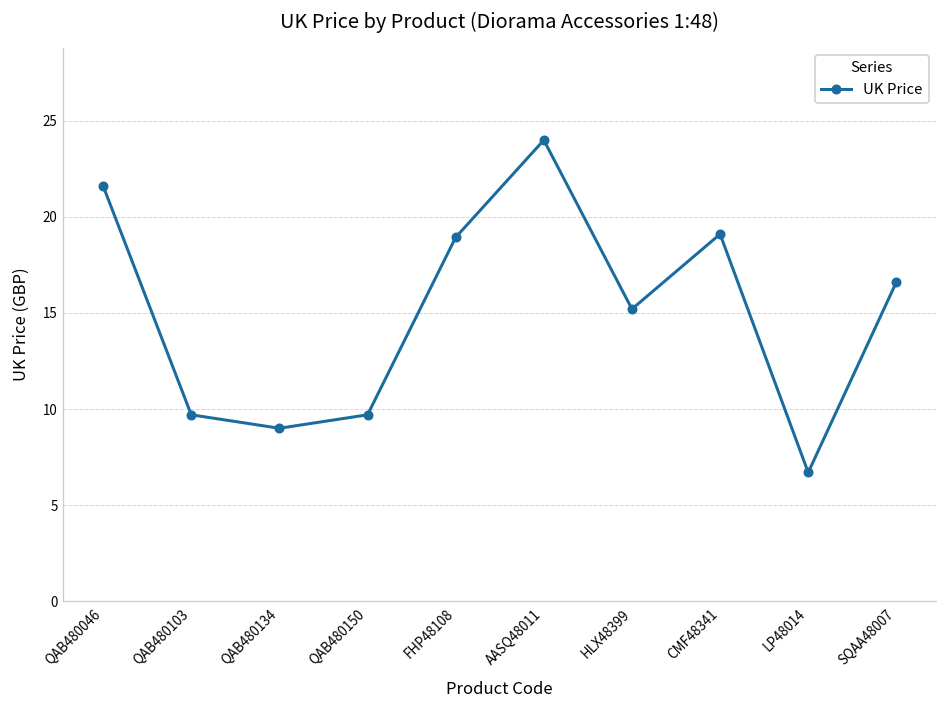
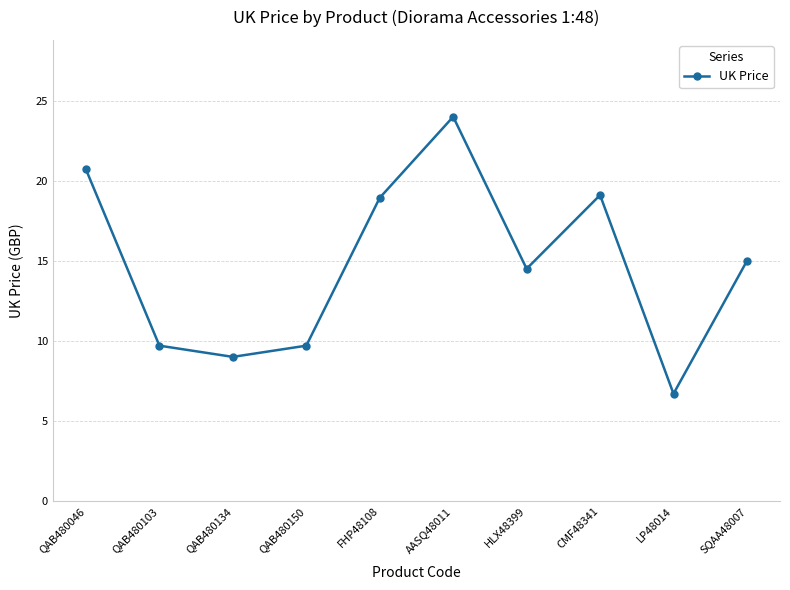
  {
-   "QAB480046": 21.6,
+   "QAB480046": 20.7,
    "QAB480103": 9.7,
    "QAB480134": 9.0,
    "QAB480150": 9.7,
    "FHP48108": 18.9,
    "AASQ48011": 24.0,
-   "HLX48399": 15.2,
+   "HLX48399": 14.5,
    "CMF48341": 19.1,
    "LP48014": 6.7,
-   "SQAA48007": 16.6
+   "SQAA48007": 15.0
  }
